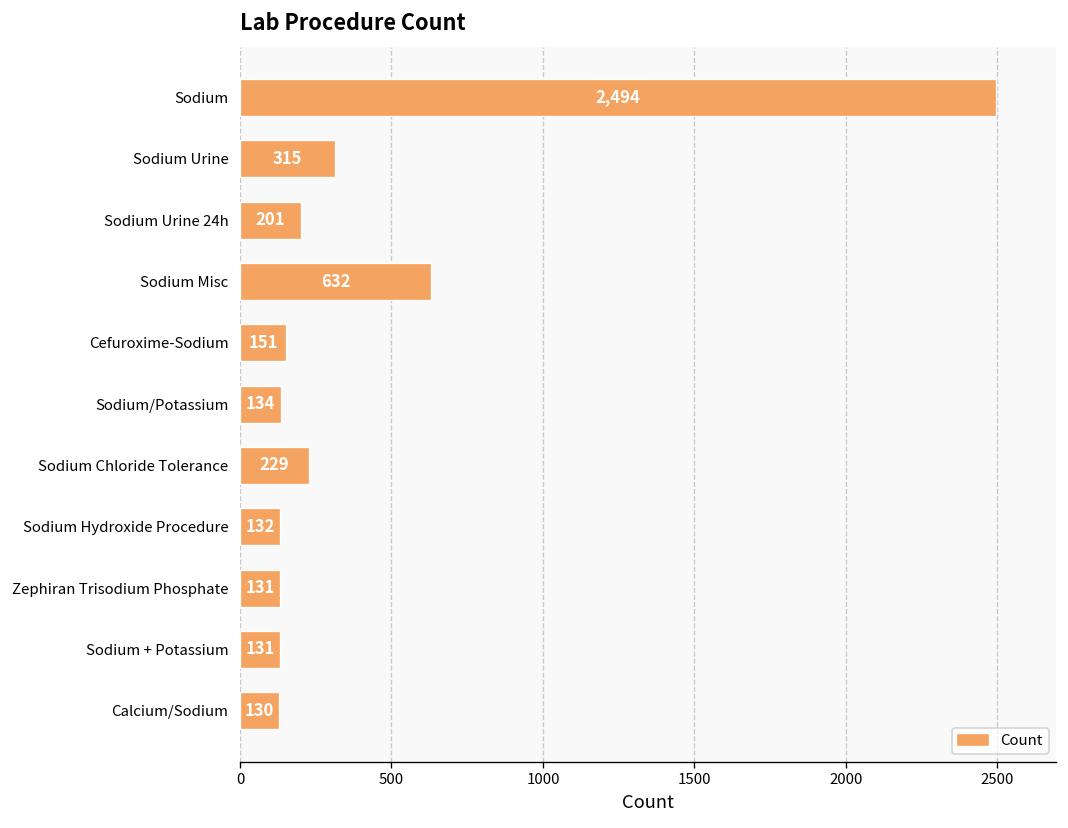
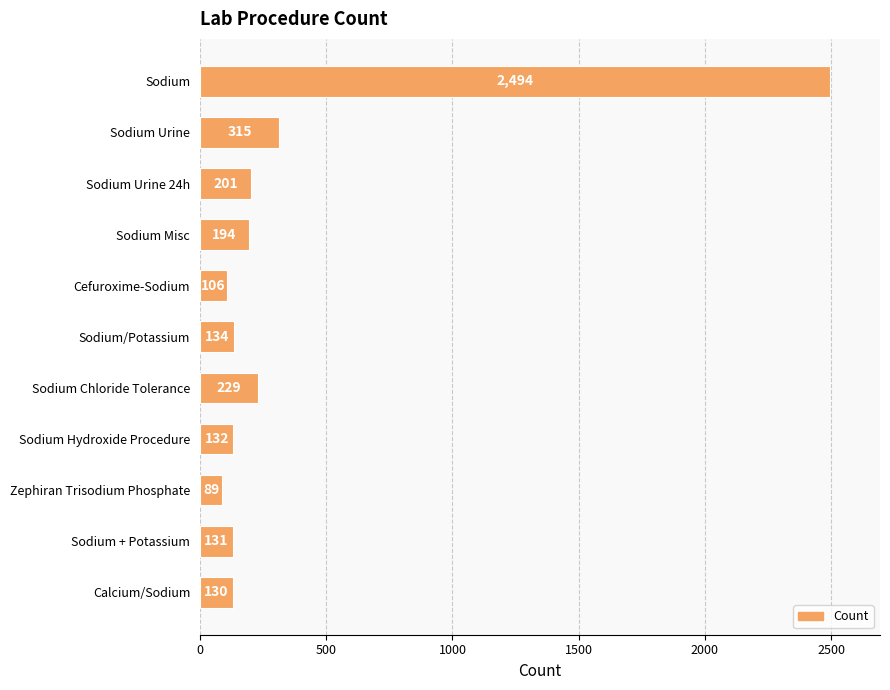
  {
    "Sodium": "2,494",
    "Sodium Urine": "315",
    "Sodium Urine 24h": "201",
-   "Sodium Misc": "632",
-   "Cefuroxime-Sodium": "151",
+   "Sodium Misc": "194",
+   "Cefuroxime-Sodium": "106",
    "Sodium/Potassium": "134",
    "Sodium Chloride Tolerance": "229",
    "Sodium Hydroxide Procedure": "132",
-   "Zephiran Trisodium Phosphate": "131",
+   "Zephiran Trisodium Phosphate": "89",
    "Sodium + Potassium": "131",
    "Calcium/Sodium": "130"
  }
